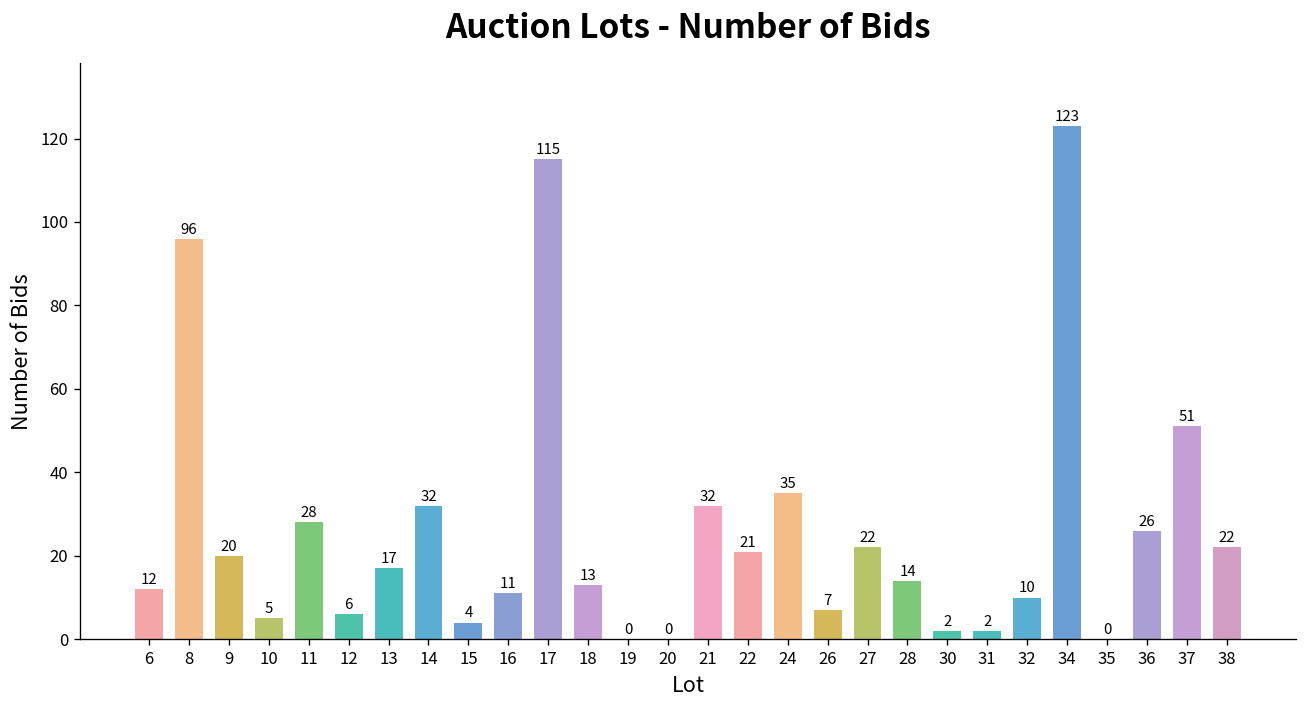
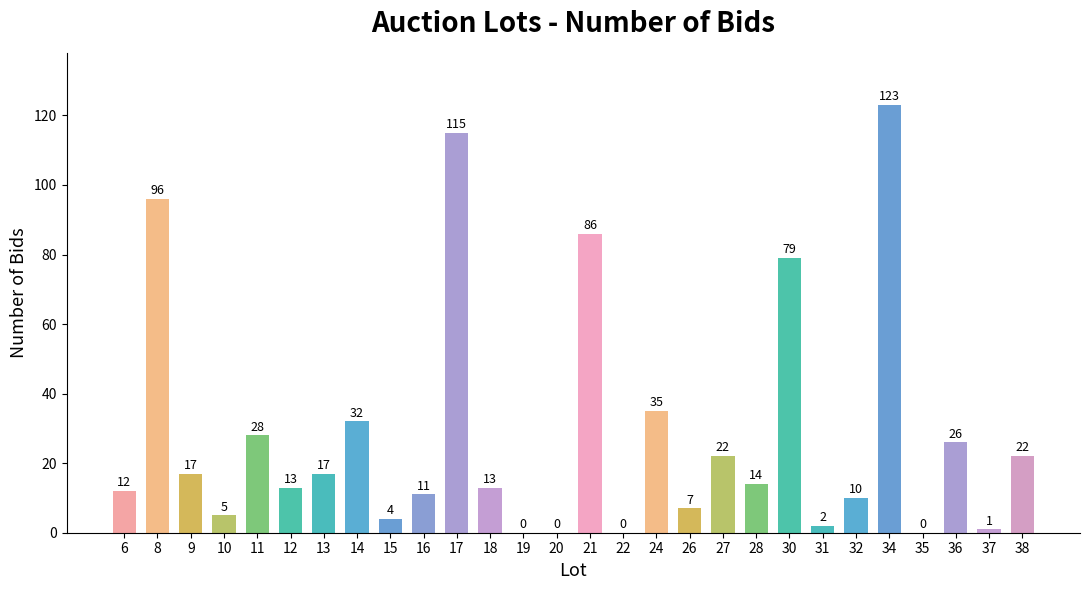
  {
    "6": 12,
    "8": 96,
-   "9": 20,
+   "9": 17,
    "10": 5,
    "11": 28,
-   "12": 6,
+   "12": 13,
    "13": 17,
    "14": 32,
    "15": 4,
    "16": 11,
    "17": 115,
    "18": 13,
    "19": 0,
    "20": 0,
-   "21": 32,
-   "22": 21,
+   "21": 86,
+   "22": 0,
    "24": 35,
    "26": 7,
    "27": 22,
    "28": 14,
-   "30": 2,
+   "30": 79,
    "31": 2,
    "32": 10,
    "34": 123,
    "35": 0,
    "36": 26,
-   "37": 51,
+   "37": 1,
    "38": 22
  }
